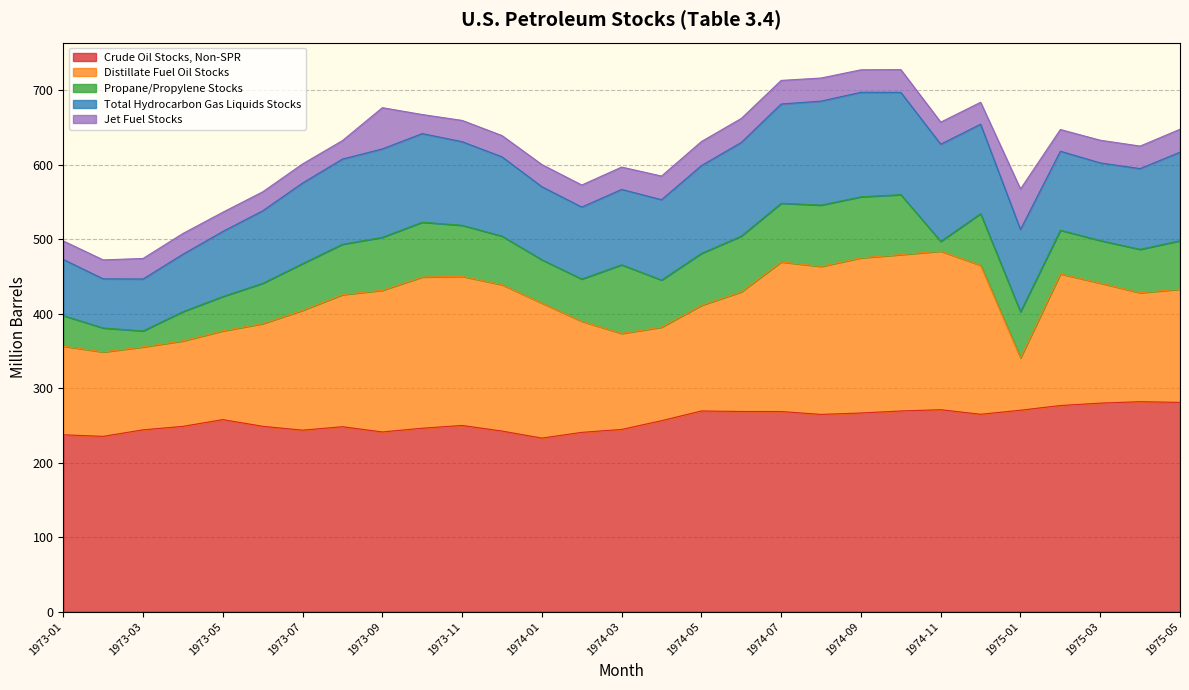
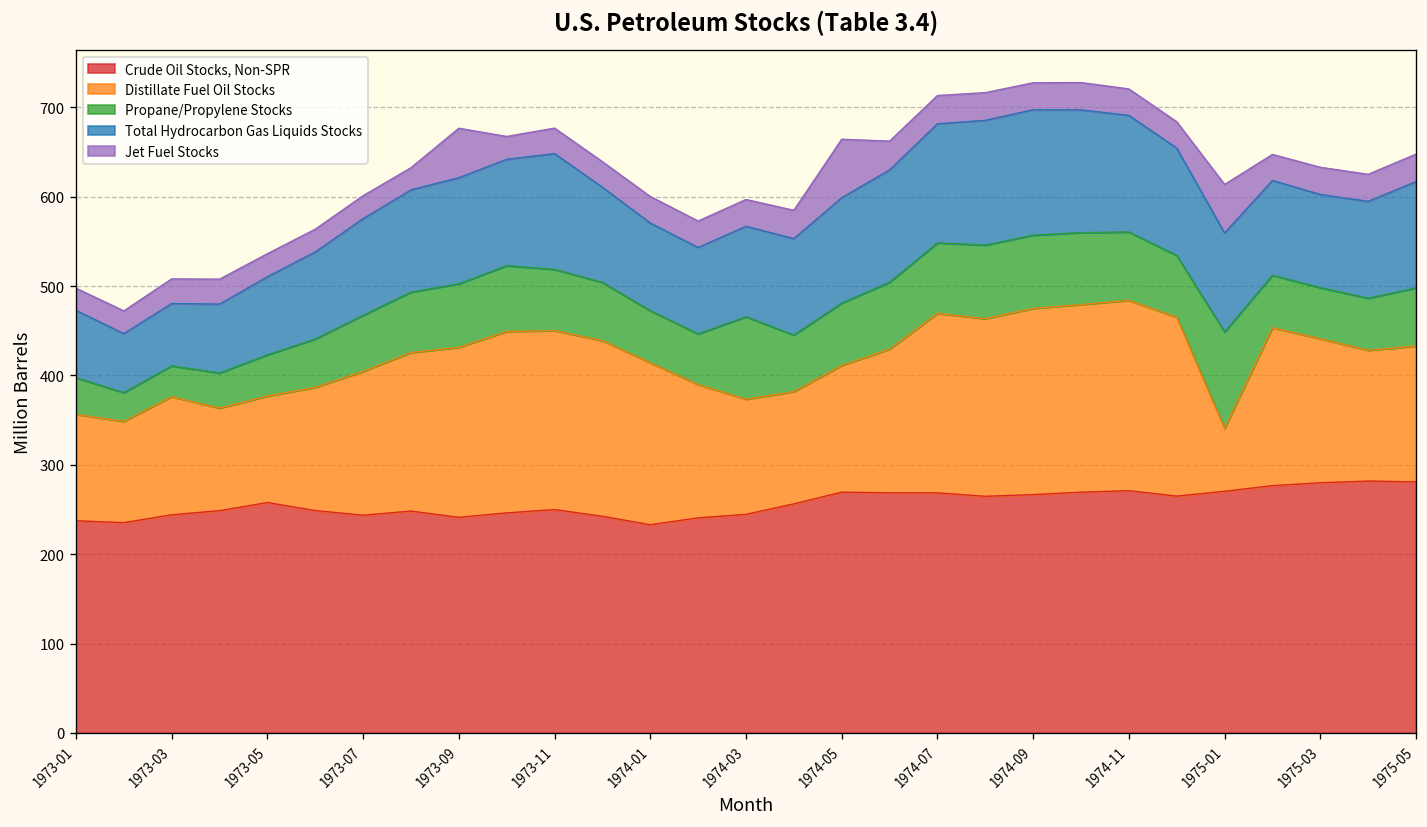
  {
    "Crude Oil Stocks, Non-SPR": {
      "1973-01": 240,
      "1973-03": 240,
      "1973-05": 260,
      "1973-07": 240,
      "1973-09": 240,
      "1973-11": 250,
      "1974-01": 230,
      "1974-03": 240,
      "1974-05": 270,
      "1974-07": 270,
      "1974-09": 270,
      "1974-11": 270,
      "1975-01": 270,
      "1975-03": 280,
      "1975-05": 280
    },
    "Distillate Fuel Oil Stocks": {
      "1973-01": 120,
-     "1973-03": 110,
+     "1973-03": 130,
      "1973-05": 120,
      "1973-07": 160,
      "1973-09": 190,
      "1973-11": 200,
      "1974-01": 180,
      "1974-03": 130,
      "1974-05": 140,
      "1974-07": 200,
      "1974-09": 210,
      "1974-11": 210,
      "1975-01": 70,
      "1975-03": 160,
      "1975-05": 150
    },
    "Propane/Propylene Stocks": {
      "1973-01": 40,
-     "1973-03": 20,
+     "1973-03": 30,
      "1973-05": 50,
      "1973-07": 60,
      "1973-09": 70,
      "1973-11": 70,
      "1974-01": 60,
      "1974-03": 90,
      "1974-05": 70,
      "1974-07": 80,
      "1974-09": 80,
-     "1974-11": 10,
-     "1975-01": 60,
+     "1974-11": 80,
+     "1975-01": 110,
      "1975-03": 60,
      "1975-05": 60
    },
    "Total Hydrocarbon Gas Liquids Stocks": {
      "1973-01": 80,
      "1973-03": 70,
      "1973-05": 90,
      "1973-07": 110,
      "1973-09": 120,
-     "1973-11": 110,
+     "1973-11": 130,
      "1974-01": 100,
      "1974-03": 100,
      "1974-05": 120,
      "1974-07": 130,
      "1974-09": 140,
      "1974-11": 130,
      "1975-01": 110,
      "1975-03": 100,
      "1975-05": 120
    },
    "Jet Fuel Stocks": {
      "1973-01": 20,
      "1973-03": 30,
      "1973-05": 30,
      "1973-07": 30,
      "1973-09": 60,
      "1973-11": 30,
      "1974-01": 30,
      "1974-03": 30,
-     "1974-05": 30,
+     "1974-05": 70,
      "1974-07": 30,
      "1974-09": 30,
      "1974-11": 30,
      "1975-01": 50,
      "1975-03": 30,
      "1975-05": 30
    }
  }
